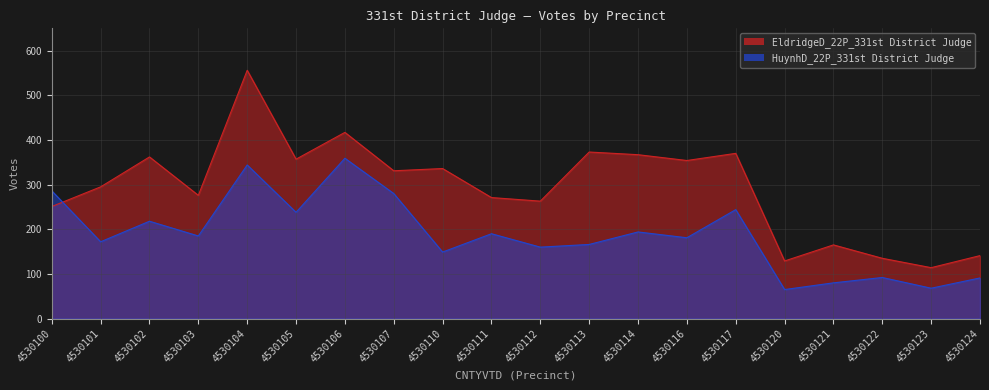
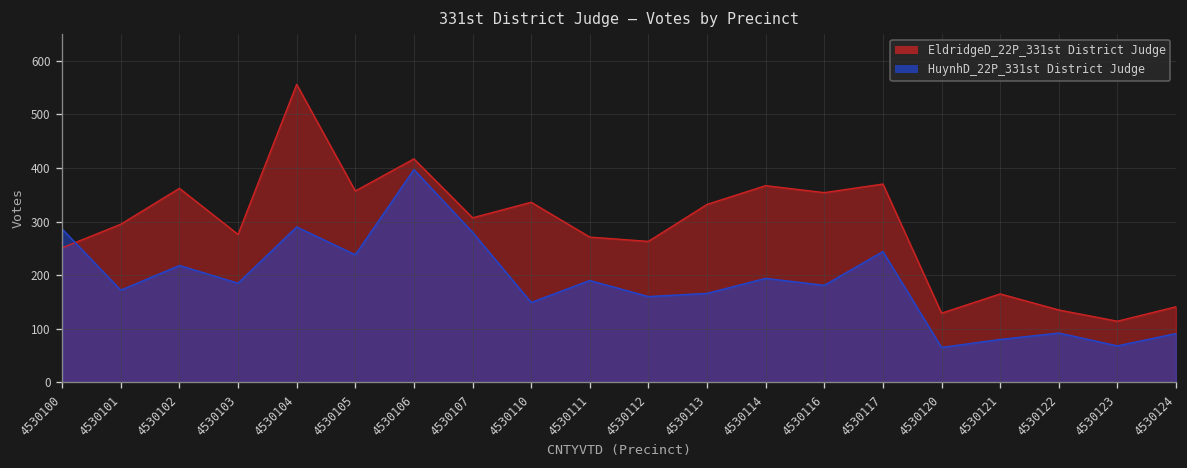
  {
    "EldridgeD_22P_331st District Judge": {
      "4530100": 250,
      "4530101": 300,
      "4530102": 360,
      "4530103": 280,
      "4530104": 560,
      "4530105": 360,
      "4530106": 420,
-     "4530107": 330,
+     "4530107": 310,
      "4530110": 340,
      "4530111": 270,
      "4530112": 260,
-     "4530113": 370,
+     "4530113": 330,
      "4530114": 370,
      "4530116": 350,
      "4530117": 370,
      "4530120": 130,
      "4530121": 170,
      "4530122": 140,
      "4530123": 110,
      "4530124": 140
    },
    "HuynhD_22P_331st District Judge": {
      "4530100": 290,
      "4530101": 170,
      "4530102": 220,
      "4530103": 190,
-     "4530104": 340,
+     "4530104": 290,
      "4530105": 240,
-     "4530106": 360,
+     "4530106": 400,
      "4530107": 280,
      "4530110": 150,
      "4530111": 190,
      "4530112": 160,
      "4530113": 170,
      "4530114": 190,
      "4530116": 180,
      "4530117": 240,
      "4530120": 70,
      "4530121": 80,
      "4530122": 90,
      "4530123": 70,
      "4530124": 90
    }
  }
